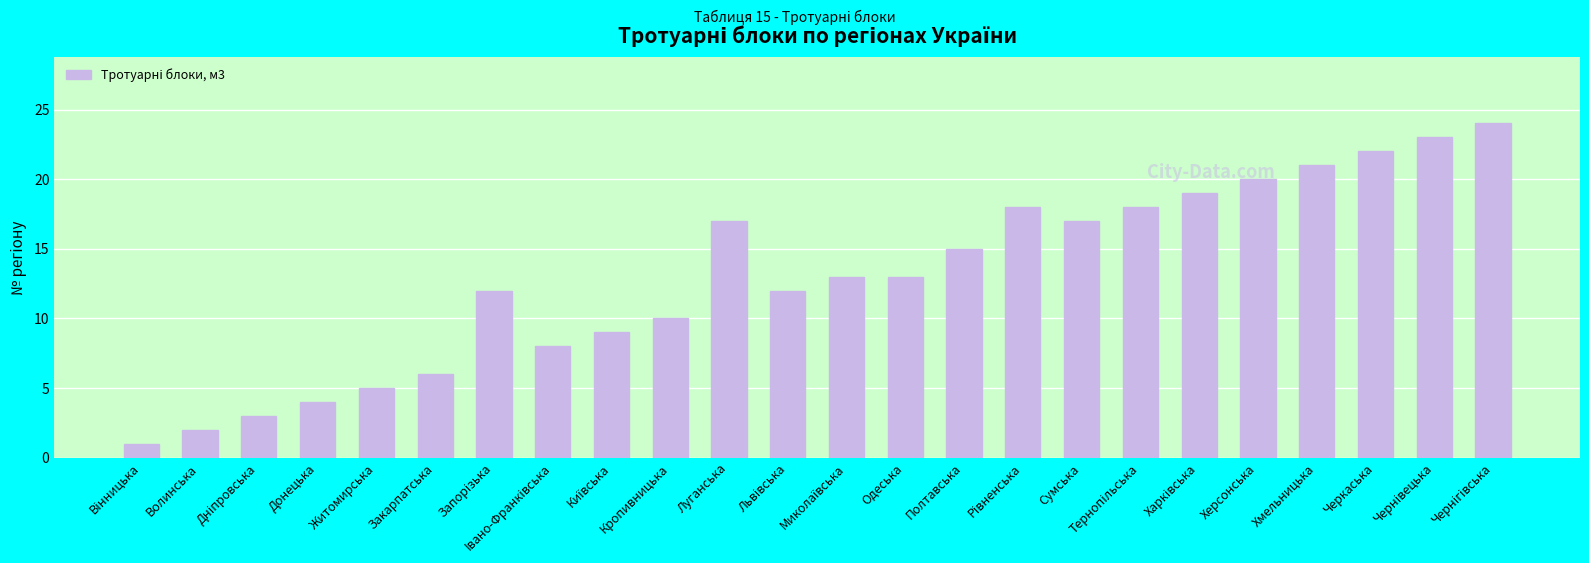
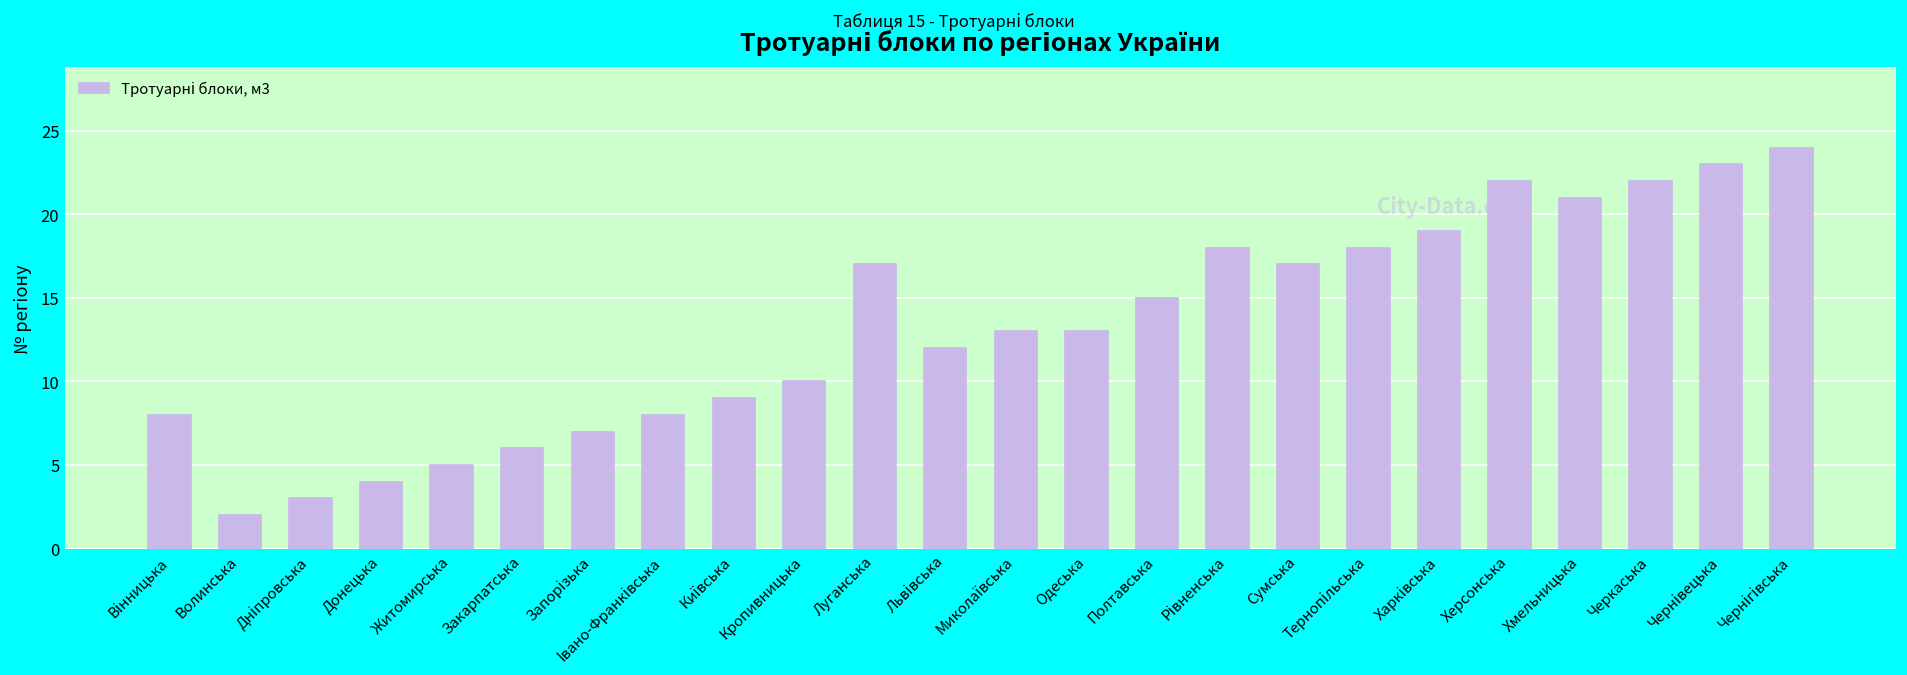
  {
-   "Вінницька": 1,
+   "Вінницька": 8,
    "Волинська": 2,
    "Дніпровська": 3,
    "Донецька": 4,
    "Житомирська": 5,
    "Закарпатська": 6,
-   "Запорізька": 12,
+   "Запорізька": 7,
    "Івано-Франківська": 8,
    "Київська": 9,
    "Кропивницька": 10,
    "Луганська": 17,
    "Львівська": 12,
    "Миколаївська": 13,
    "Одеська": 13,
    "Полтавська": 15,
    "Рівненська": 18,
    "Сумська": 17,
    "Тернопільська": 18,
    "Харківська": 19,
-   "Херсонська": 20,
+   "Херсонська": 22,
    "Хмельницька": 21,
    "Черкаська": 22,
    "Чернівецька": 23,
    "Чернігівська": 24
  }
